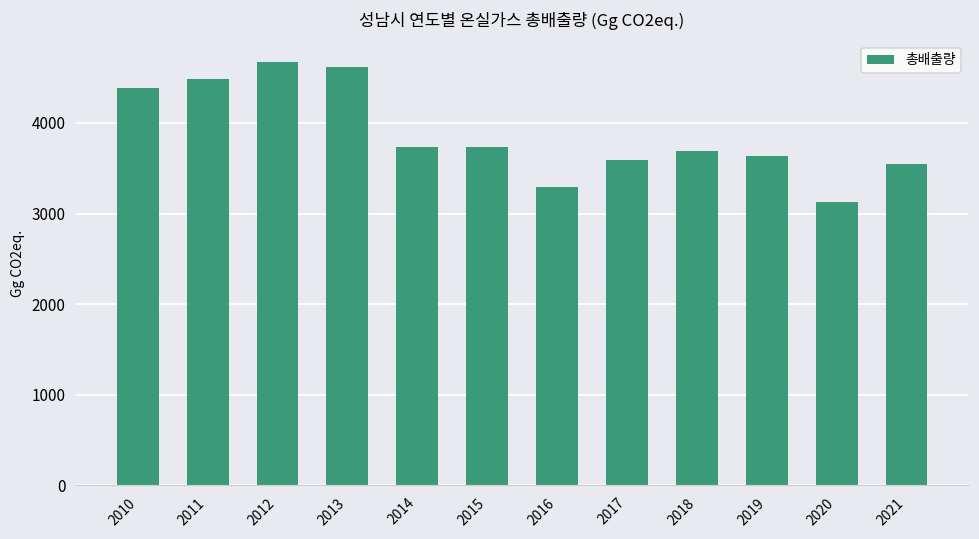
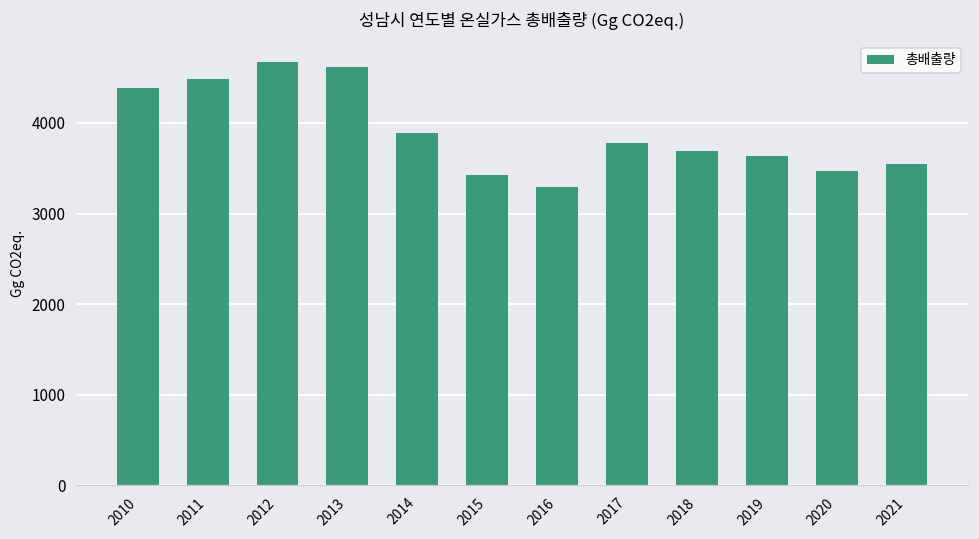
  {
    "2010": 4400,
    "2011": 4500,
    "2012": 4700,
    "2013": 4600,
-   "2014": 3700,
-   "2015": 3700,
+   "2014": 3900,
+   "2015": 3400,
    "2016": 3300,
-   "2017": 3600,
+   "2017": 3800,
    "2018": 3700,
    "2019": 3600,
-   "2020": 3100,
+   "2020": 3500,
    "2021": 3600
  }
